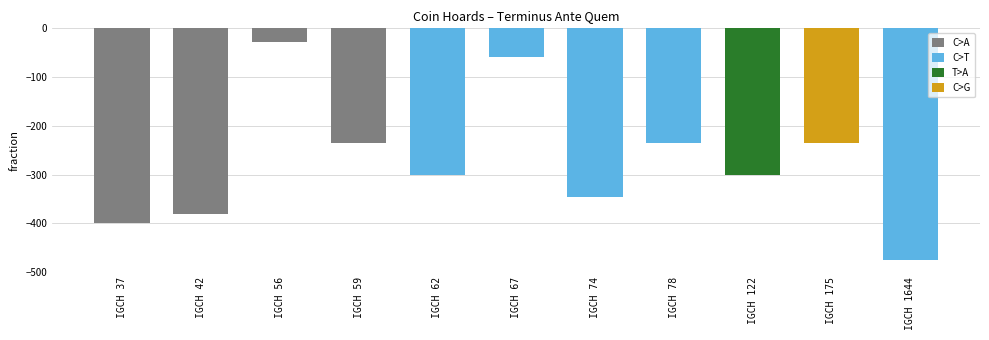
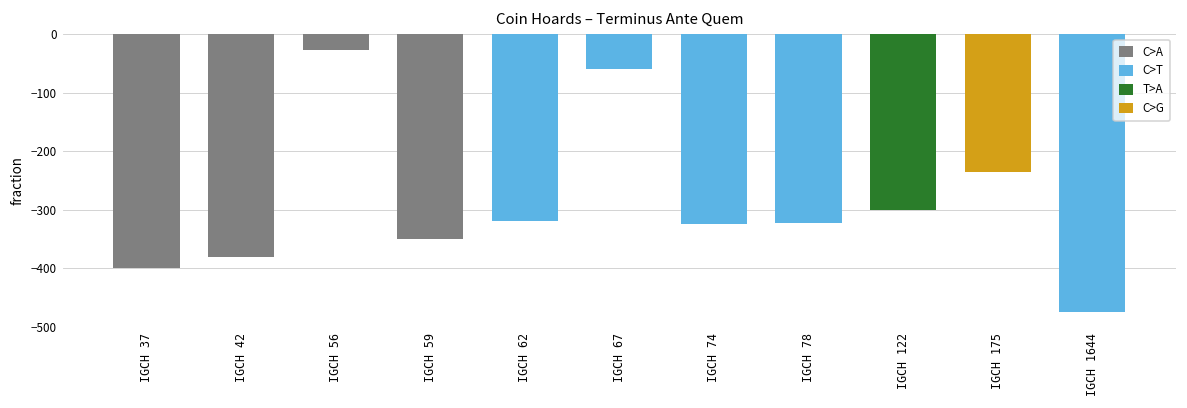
  {
    "IGCH 37": -400,
    "IGCH 42": -380,
    "IGCH 56": -30,
-   "IGCH 59": -240,
-   "IGCH 62": -300,
+   "IGCH 59": -350,
+   "IGCH 62": -320,
    "IGCH 67": -60,
-   "IGCH 74": -350,
-   "IGCH 78": -240,
+   "IGCH 74": -330,
+   "IGCH 78": -320,
    "IGCH 122": -300,
    "IGCH 175": -240,
    "IGCH 1644": -480
  }
